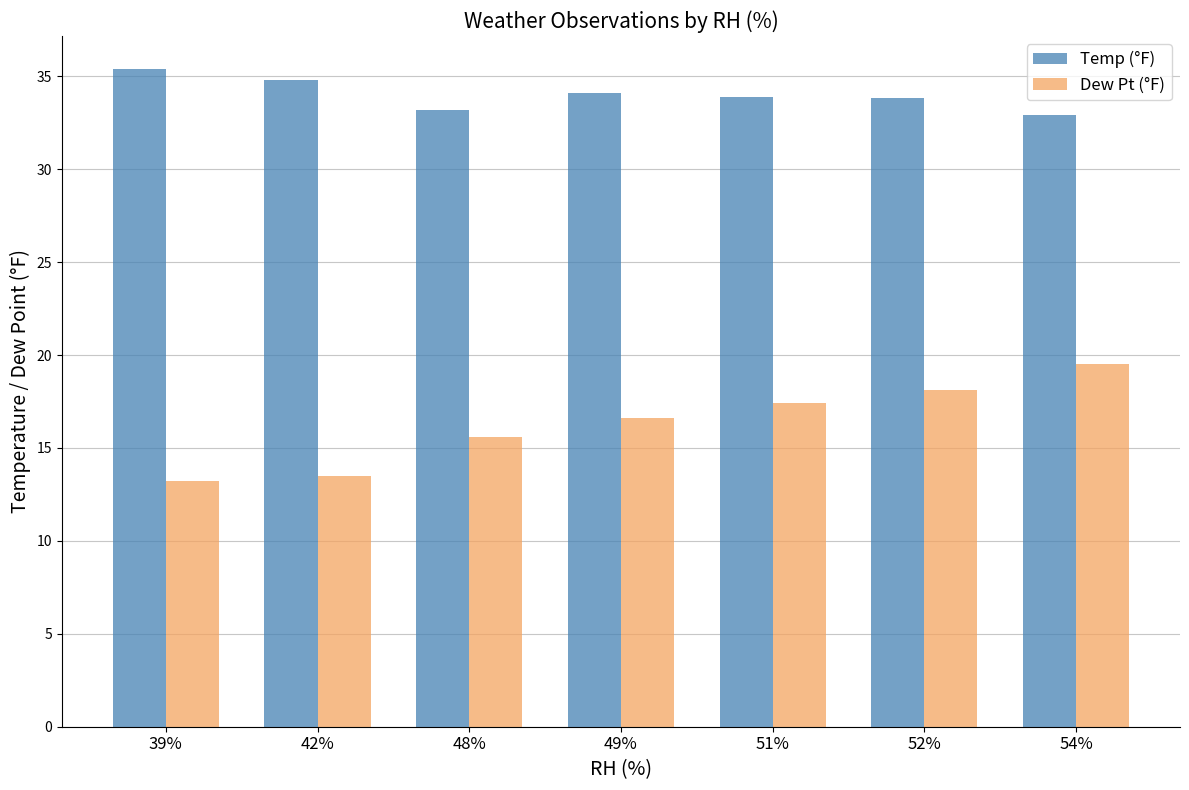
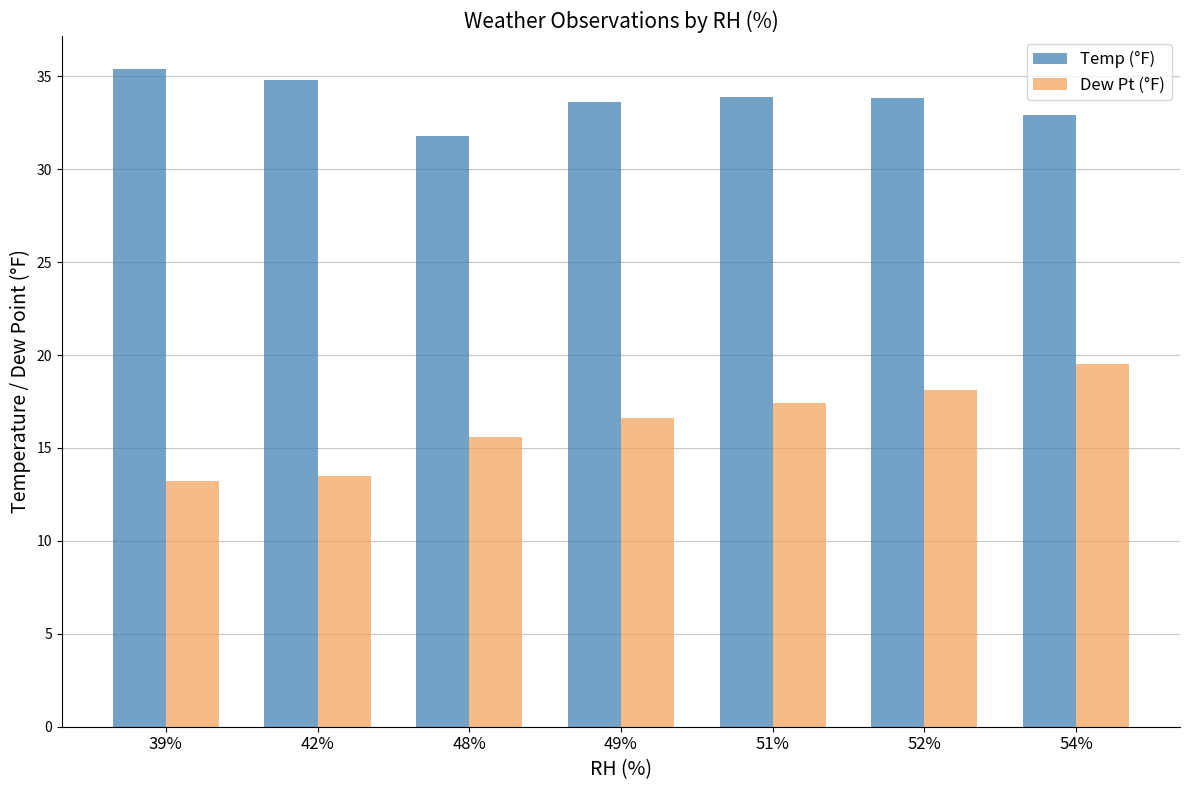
  {
    "Temp (°F)": {
      "39%": 35.4,
      "42%": 34.8,
-     "48%": 33.2,
-     "49%": 34.1,
+     "48%": 31.8,
+     "49%": 33.6,
      "51%": 33.9,
      "52%": 33.9,
      "54%": 32.9
    },
    "Dew Pt (°F)": {
      "39%": 13.2,
      "42%": 13.5,
      "48%": 15.6,
      "49%": 16.6,
      "51%": 17.4,
      "52%": 18.1,
      "54%": 19.5
    }
  }
